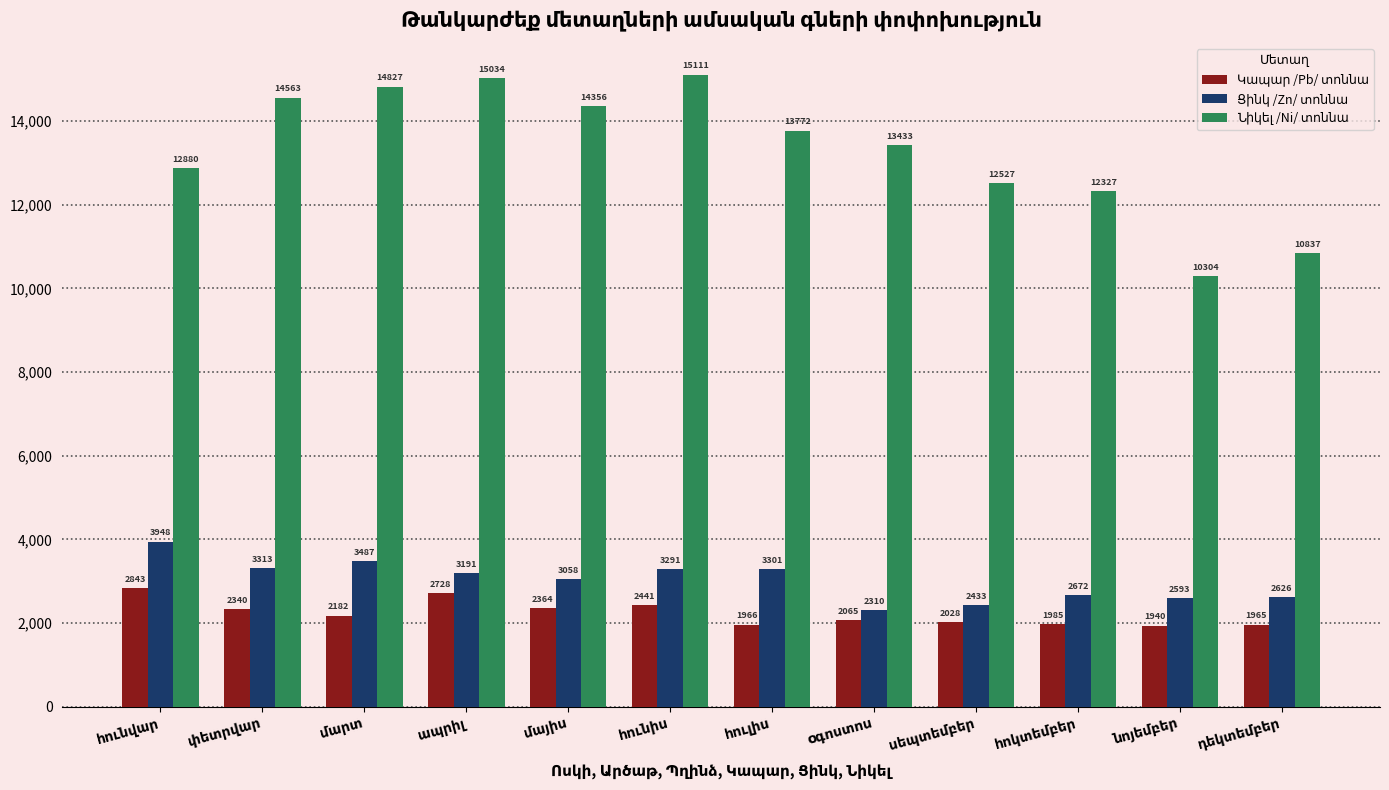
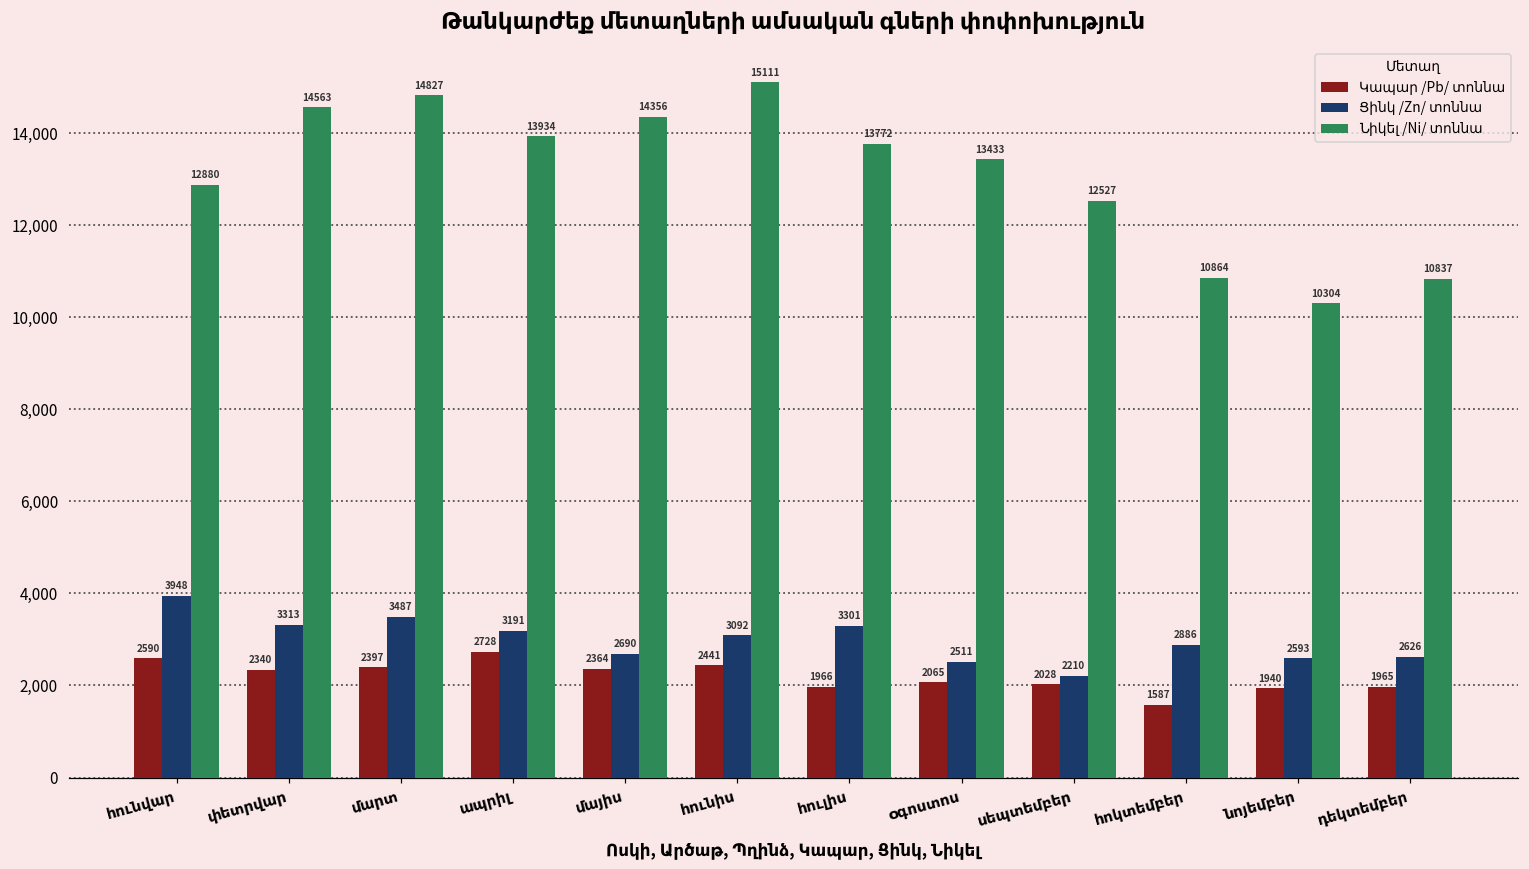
  {
    "Կապար /Pb/ տոննա": {
-     "հունվար": 2843,
+     "հունվար": 2590,
      "փետրվար": 2340,
-     "մարտ": 2182,
+     "մարտ": 2397,
      "ապրիլ": 2728,
      "մայիս": 2364,
      "հունիս": 2441,
      "հուլիս": 1966,
      "օգոստոս": 2065,
      "սեպտեմբեր": 2028,
-     "հոկտեմբեր": 1985,
+     "հոկտեմբեր": 1587,
      "նոյեմբեր": 1940,
      "դեկտեմբեր": 1965
    },
    "Ցինկ /Zn/ տոննա": {
      "հունվար": 3948,
      "փետրվար": 3313,
      "մարտ": 3487,
      "ապրիլ": 3191,
-     "մայիս": 3058,
-     "հունիս": 3291,
+     "մայիս": 2690,
+     "հունիս": 3092,
      "հուլիս": 3301,
-     "օգոստոս": 2310,
-     "սեպտեմբեր": 2433,
-     "հոկտեմբեր": 2672,
+     "օգոստոս": 2511,
+     "սեպտեմբեր": 2210,
+     "հոկտեմբեր": 2886,
      "նոյեմբեր": 2593,
      "դեկտեմբեր": 2626
    },
    "Նիկել /Ni/ տոննա": {
      "հունվար": 12880,
      "փետրվար": 14563,
      "մարտ": 14827,
-     "ապրիլ": 15034,
+     "ապրիլ": 13934,
      "մայիս": 14356,
      "հունիս": 15111,
      "հուլիս": 13772,
      "օգոստոս": 13433,
      "սեպտեմբեր": 12527,
-     "հոկտեմբեր": 12327,
+     "հոկտեմբեր": 10864,
      "նոյեմբեր": 10304,
      "դեկտեմբեր": 10837
    }
  }
